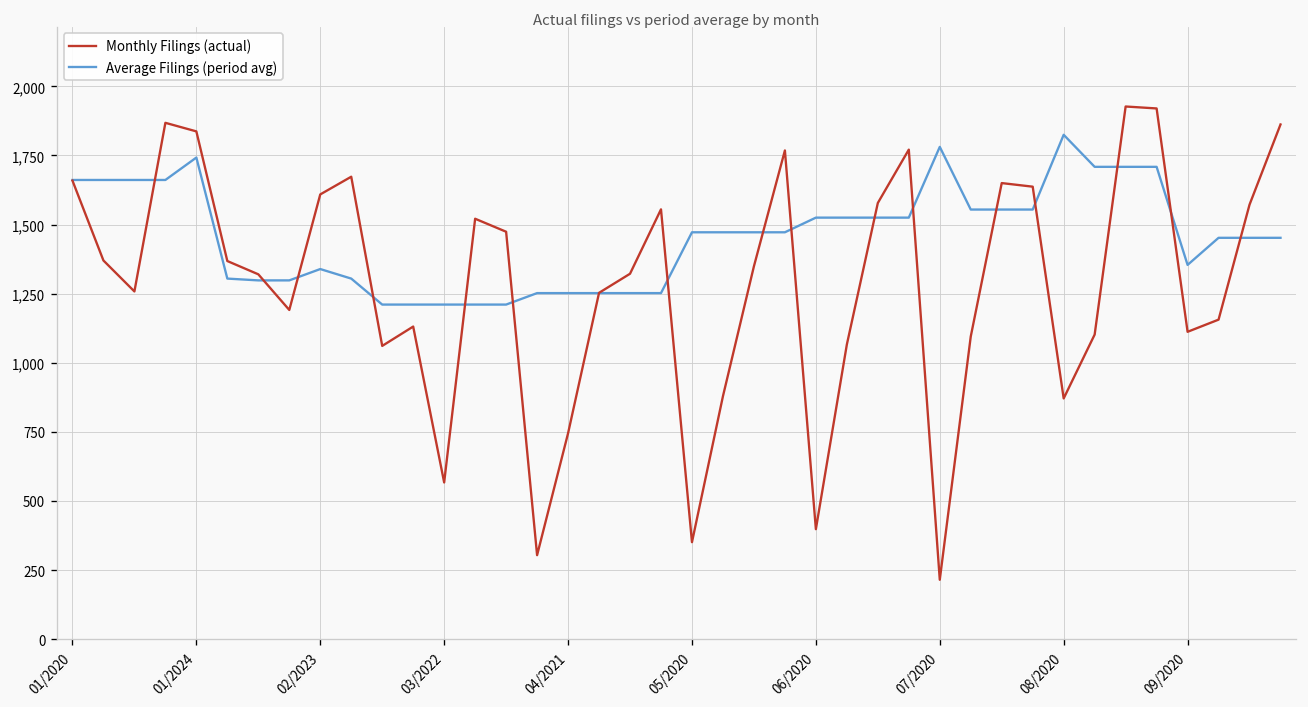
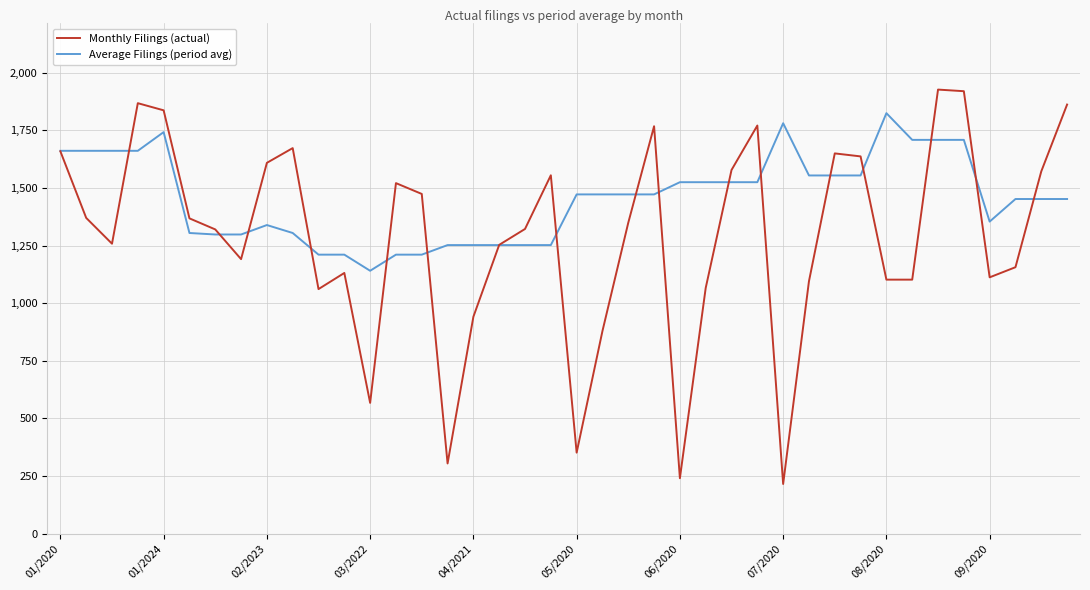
  {
    "Monthly Filings (actual)": {
      "01/2024": "1,840",
      "02/2023": "1,610",
      "03/2022": "570",
-     "04/2021": "750",
+     "04/2021": "940",
      "05/2020": "350",
-     "06/2020": "400",
+     "06/2020": "240",
      "07/2020": "220",
-     "08/2020": "870",
+     "08/2020": "1,100",
      "09/2020": "1,110"
    },
    "Average Filings (period avg)": {
      "01/2024": "1,740",
      "02/2023": "1,340",
-     "03/2022": "1,210",
+     "03/2022": "1,140",
      "04/2021": "1,250",
      "05/2020": "1,470",
      "06/2020": "1,530",
      "07/2020": "1,780",
      "08/2020": "1,820",
      "09/2020": "1,350"
    }
  }
